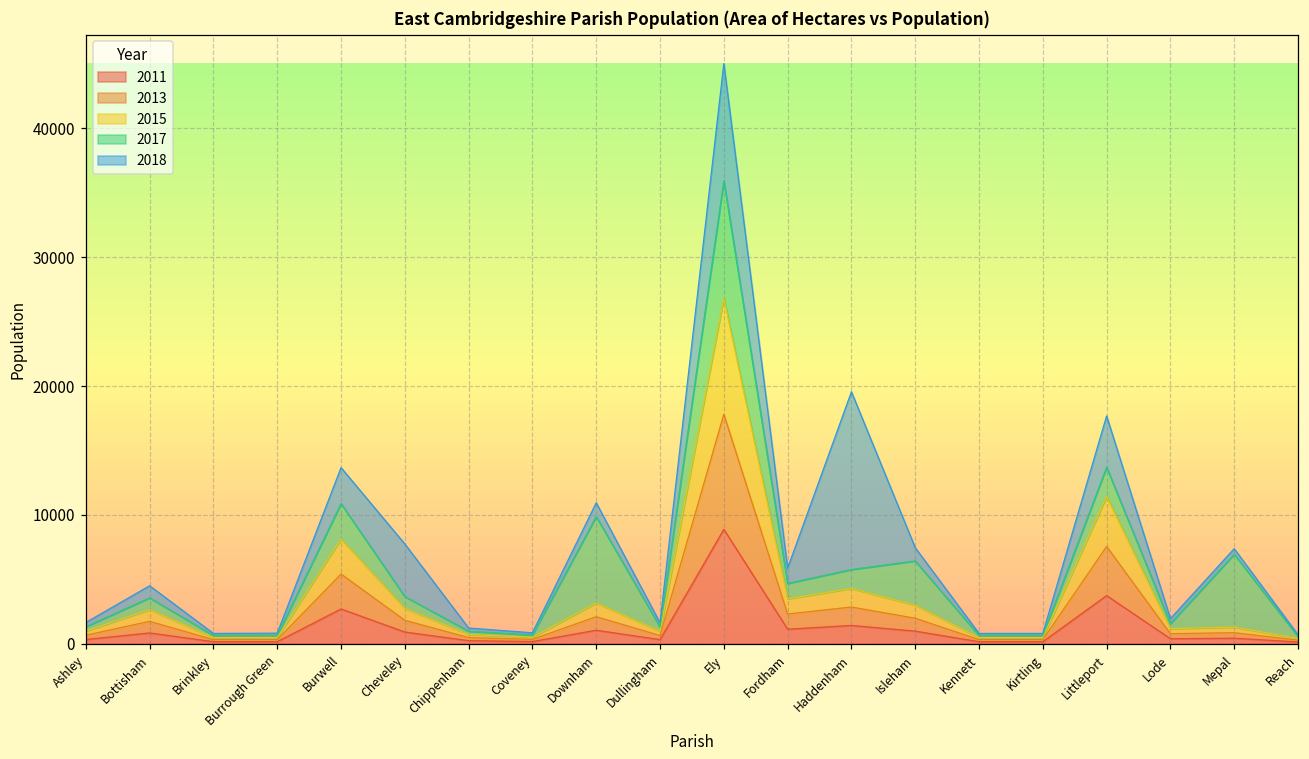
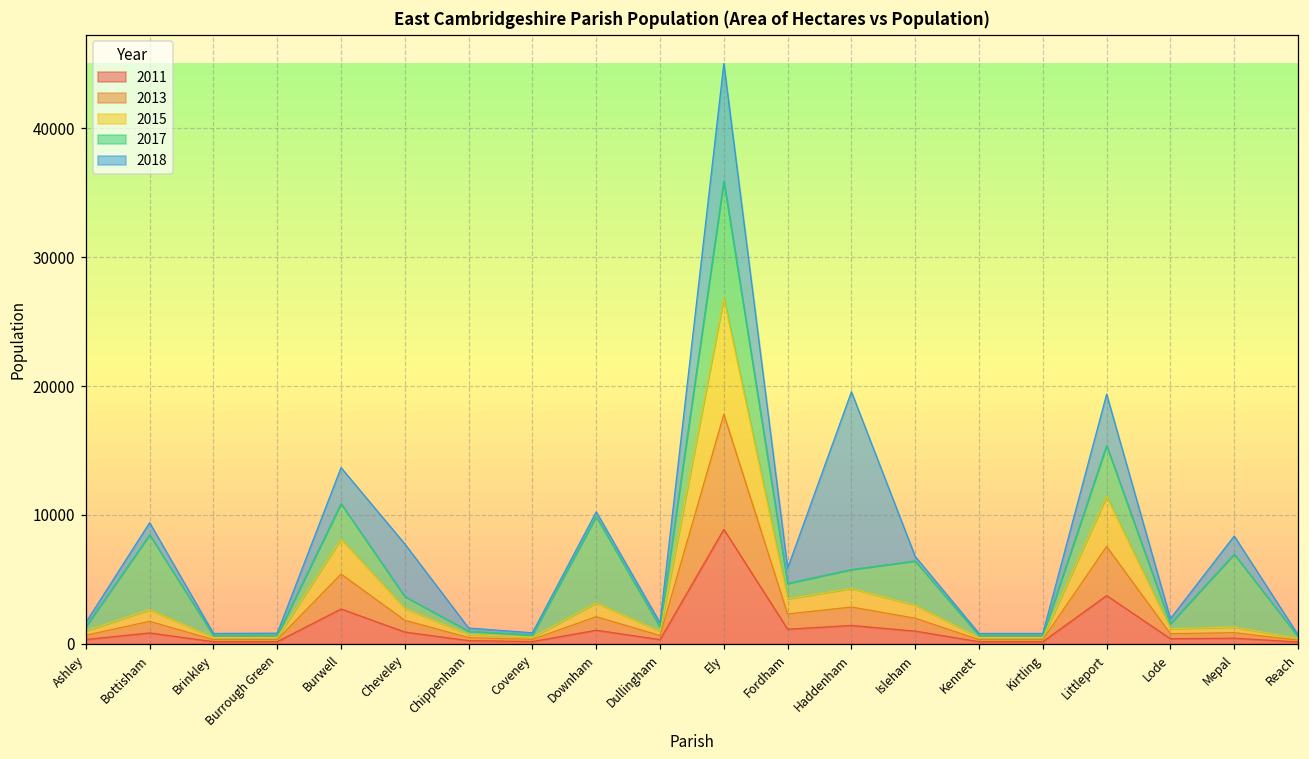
  {
    "2017": {
      "Ashley": 300,
-     "Bottisham": 900,
+     "Bottisham": 5800,
      "Burwell": 2700,
      "Cheveley": 900,
      "Chippenham": 300,
      "Downham": 6700,
      "Dullingham": 300,
      "Ely": 9100,
      "Fordham": 1200,
      "Haddenham": 1500,
      "Isleham": 3400,
-     "Littleport": 2300,
+     "Littleport": 4000,
      "Lode": 400,
      "Mepal": 5700
    },
    "2018": {
      "Ashley": 300,
      "Bottisham": 900,
      "Burwell": 2800,
      "Cheveley": 4100,
      "Chippenham": 300,
-     "Downham": 1100,
+     "Downham": 400,
      "Dullingham": 300,
      "Ely": 9100,
      "Fordham": 1200,
      "Haddenham": 13800,
-     "Isleham": 1000,
+     "Isleham": 300,
      "Littleport": 4000,
      "Lode": 400,
-     "Mepal": 400
+     "Mepal": 1400
    }
  }
